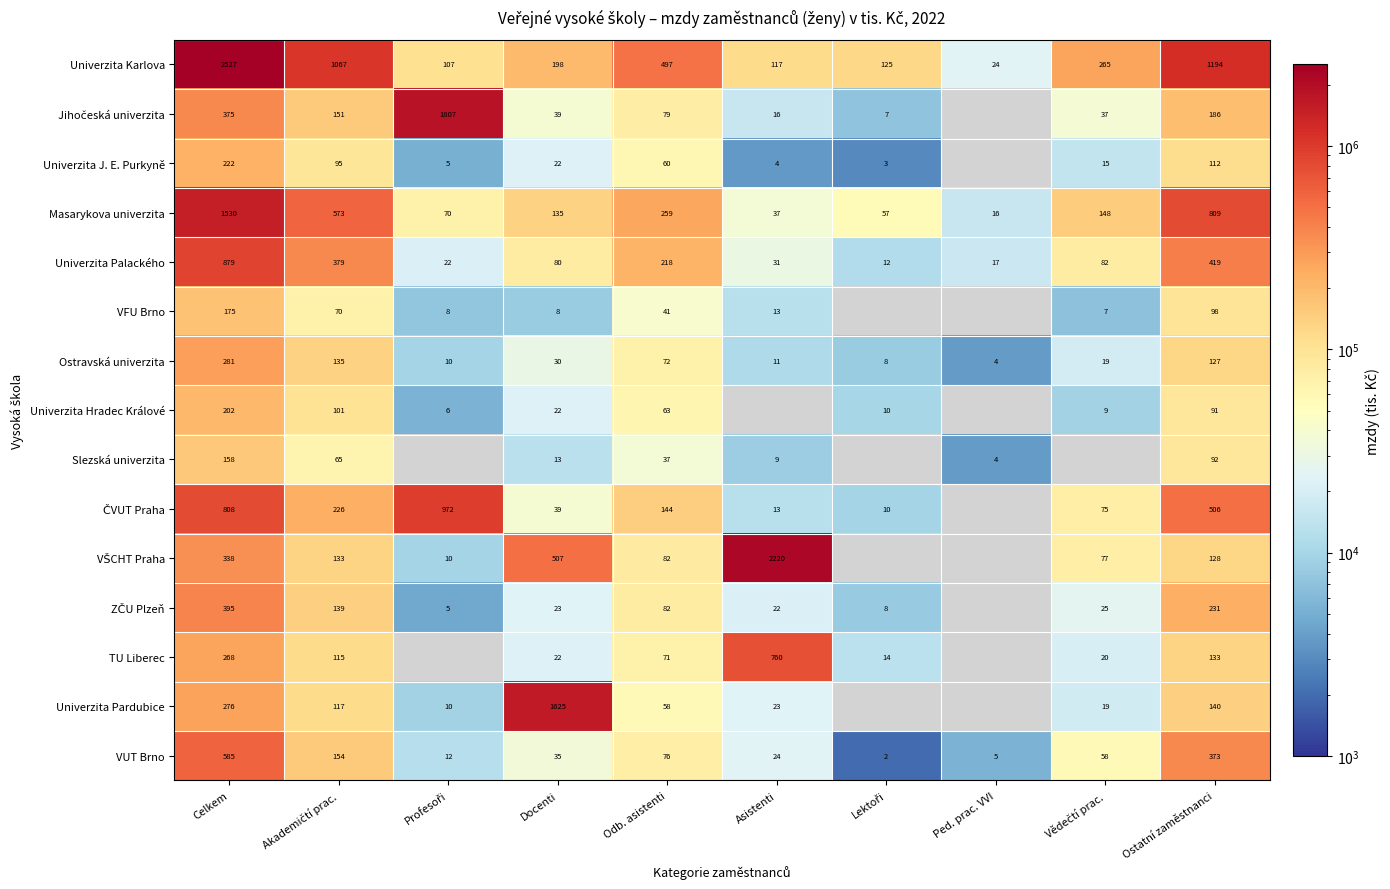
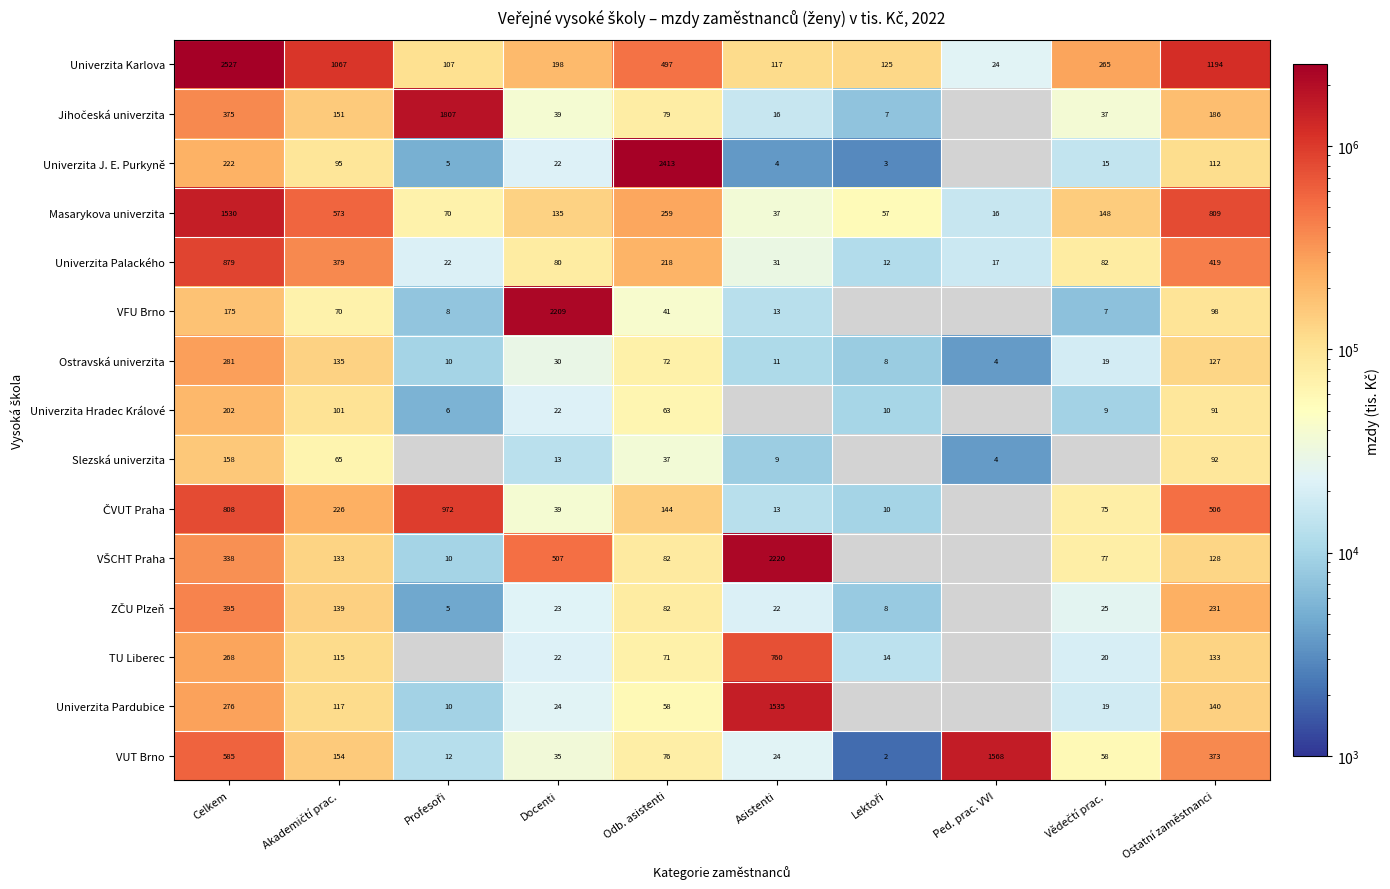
  {
    "Univerzita Karlova": {
      "Celkem": 2527,
      "Akademičtí prac.": 1067,
      "Profesoři": 107,
      "Docenti": 198,
      "Odb. asistenti": 497,
      "Asistenti": 117,
      "Lektoři": 125,
      "Ped. prac. VVI": 24,
      "Vědečtí prac.": 265,
      "Ostatní zaměstnanci": 1194
    },
    "Jihočeská univerzita": {
      "Celkem": 375,
      "Akademičtí prac.": 151,
      "Profesoři": 1807,
      "Docenti": 39,
      "Odb. asistenti": 79,
      "Asistenti": 16,
      "Lektoři": 7,
      "Vědečtí prac.": 37,
      "Ostatní zaměstnanci": 186
    },
    "Univerzita J. E. Purkyně": {
      "Celkem": 222,
      "Akademičtí prac.": 95,
      "Profesoři": 5,
      "Docenti": 22,
-     "Odb. asistenti": 60,
+     "Odb. asistenti": 2413,
      "Asistenti": 4,
      "Lektoři": 3,
      "Vědečtí prac.": 15,
      "Ostatní zaměstnanci": 112
    },
    "Masarykova univerzita": {
      "Celkem": 1530,
      "Akademičtí prac.": 573,
      "Profesoři": 70,
      "Docenti": 135,
      "Odb. asistenti": 259,
      "Asistenti": 37,
      "Lektoři": 57,
      "Ped. prac. VVI": 16,
      "Vědečtí prac.": 148,
      "Ostatní zaměstnanci": 809
    },
    "Univerzita Palackého": {
      "Celkem": 879,
      "Akademičtí prac.": 379,
      "Profesoři": 22,
      "Docenti": 80,
      "Odb. asistenti": 218,
      "Asistenti": 31,
      "Lektoři": 12,
      "Ped. prac. VVI": 17,
      "Vědečtí prac.": 82,
      "Ostatní zaměstnanci": 419
    },
    "VFU Brno": {
      "Celkem": 175,
      "Akademičtí prac.": 70,
      "Profesoři": 8,
-     "Docenti": 8,
+     "Docenti": 2209,
      "Odb. asistenti": 41,
      "Asistenti": 13,
      "Vědečtí prac.": 7,
      "Ostatní zaměstnanci": 98
    },
    "Ostravská univerzita": {
      "Celkem": 281,
      "Akademičtí prac.": 135,
      "Profesoři": 10,
      "Docenti": 30,
      "Odb. asistenti": 72,
      "Asistenti": 11,
      "Lektoři": 8,
      "Ped. prac. VVI": 4,
      "Vědečtí prac.": 19,
      "Ostatní zaměstnanci": 127
    },
    "Univerzita Hradec Králové": {
      "Celkem": 202,
      "Akademičtí prac.": 101,
      "Profesoři": 6,
      "Docenti": 22,
      "Odb. asistenti": 63,
      "Lektoři": 10,
      "Vědečtí prac.": 9,
      "Ostatní zaměstnanci": 91
    },
    "Slezská univerzita": {
      "Celkem": 158,
      "Akademičtí prac.": 65,
      "Docenti": 13,
      "Odb. asistenti": 37,
      "Asistenti": 9,
      "Ped. prac. VVI": 4,
      "Ostatní zaměstnanci": 92
    },
    "ČVUT Praha": {
      "Celkem": 808,
      "Akademičtí prac.": 226,
      "Profesoři": 972,
      "Docenti": 39,
      "Odb. asistenti": 144,
      "Asistenti": 13,
      "Lektoři": 10,
      "Vědečtí prac.": 75,
      "Ostatní zaměstnanci": 506
    },
    "VŠCHT Praha": {
      "Celkem": 338,
      "Akademičtí prac.": 133,
      "Profesoři": 10,
      "Docenti": 507,
      "Odb. asistenti": 82,
      "Asistenti": 2220,
      "Vědečtí prac.": 77,
      "Ostatní zaměstnanci": 128
    },
    "ZČU Plzeň": {
      "Celkem": 395,
      "Akademičtí prac.": 139,
      "Profesoři": 5,
      "Docenti": 23,
      "Odb. asistenti": 82,
      "Asistenti": 22,
      "Lektoři": 8,
      "Vědečtí prac.": 25,
      "Ostatní zaměstnanci": 231
    },
    "TU Liberec": {
      "Celkem": 268,
      "Akademičtí prac.": 115,
      "Docenti": 22,
      "Odb. asistenti": 71,
      "Asistenti": 760,
      "Lektoři": 14,
      "Vědečtí prac.": 20,
      "Ostatní zaměstnanci": 133
    },
    "Univerzita Pardubice": {
      "Celkem": 276,
      "Akademičtí prac.": 117,
      "Profesoři": 10,
-     "Docenti": 1625,
+     "Docenti": 24,
      "Odb. asistenti": 58,
-     "Asistenti": 23,
+     "Asistenti": 1535,
      "Vědečtí prac.": 19,
      "Ostatní zaměstnanci": 140
    },
    "VUT Brno": {
      "Celkem": 585,
      "Akademičtí prac.": 154,
      "Profesoři": 12,
      "Docenti": 35,
      "Odb. asistenti": 76,
      "Asistenti": 24,
      "Lektoři": 2,
-     "Ped. prac. VVI": 5,
+     "Ped. prac. VVI": 1568,
      "Vědečtí prac.": 58,
      "Ostatní zaměstnanci": 373
    }
  }
